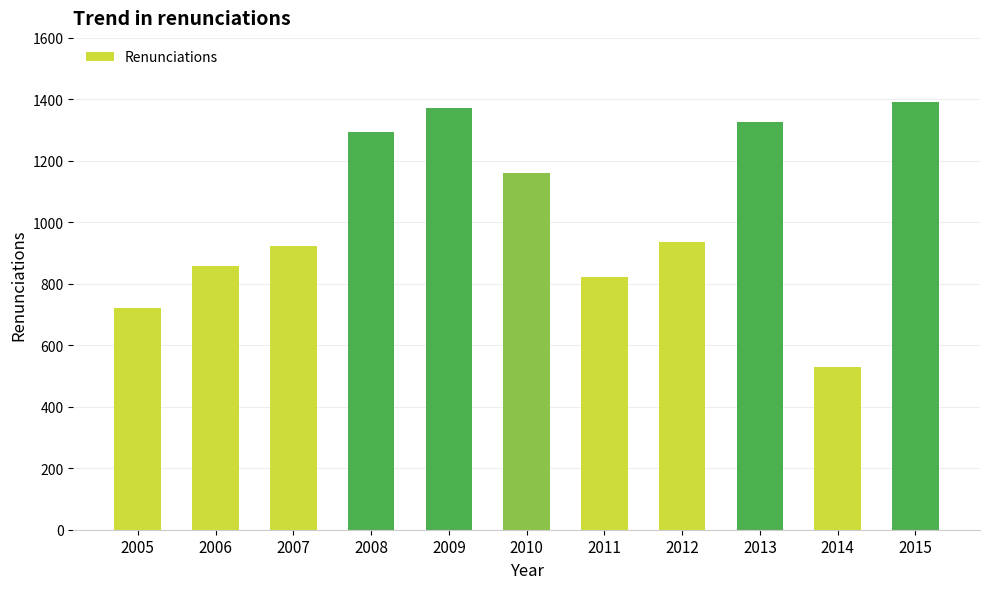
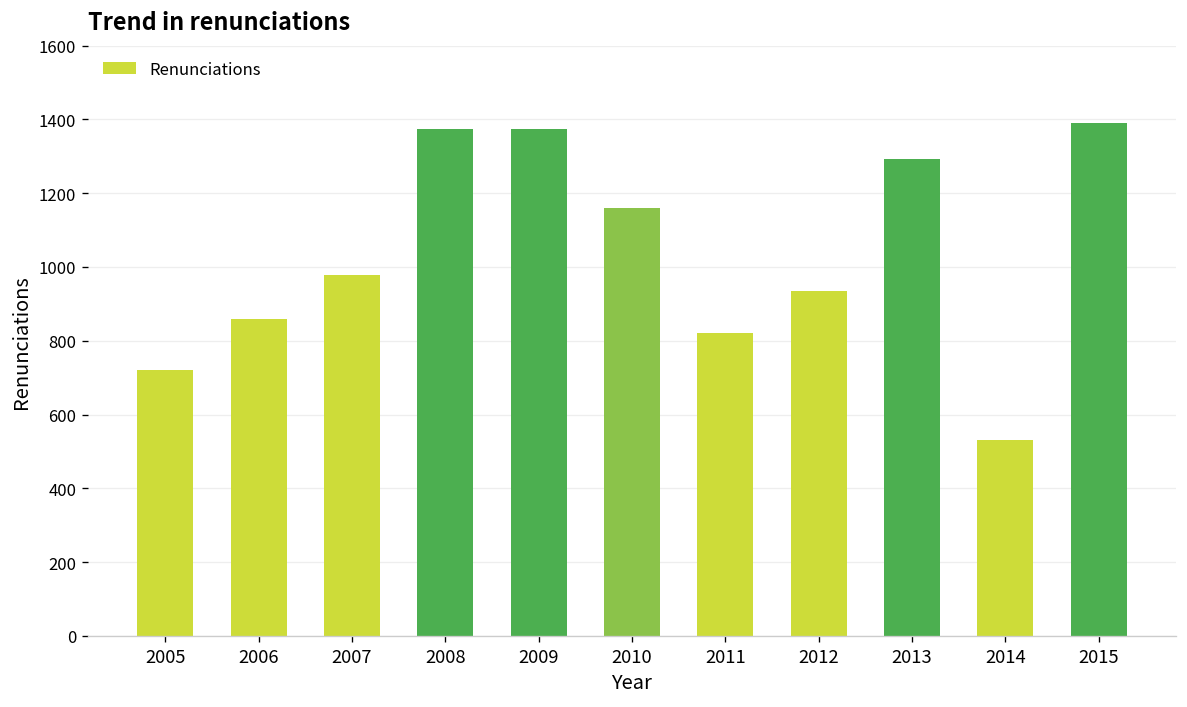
  {
    "2005": 720,
    "2006": 860,
-   "2007": 920,
-   "2008": 1290,
+   "2007": 980,
+   "2008": 1380,
    "2009": 1370,
    "2010": 1160,
    "2011": 820,
    "2012": 940,
-   "2013": 1330,
+   "2013": 1290,
    "2014": 530,
    "2015": 1390
  }
